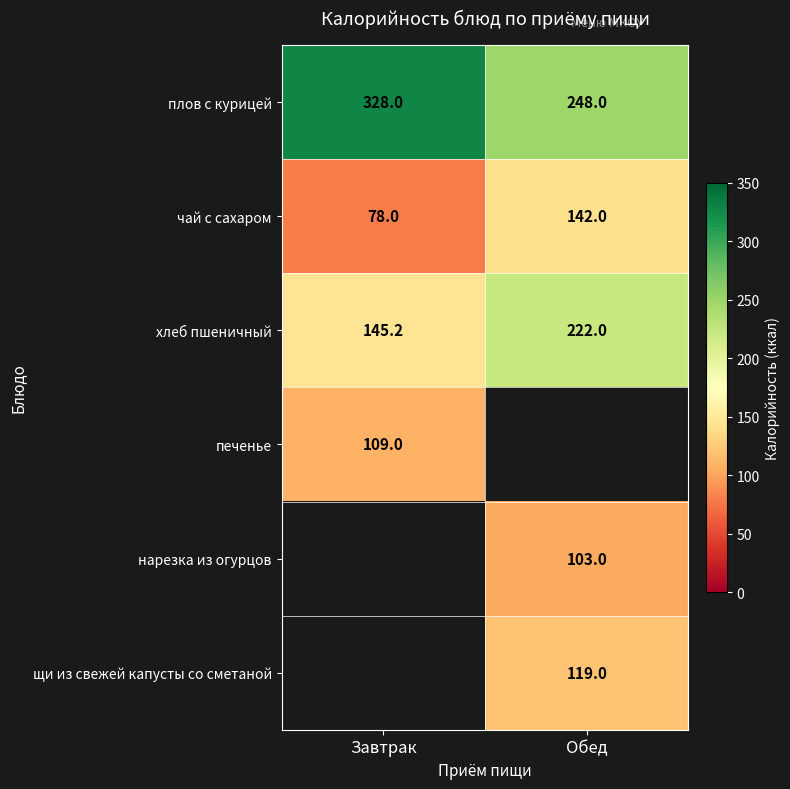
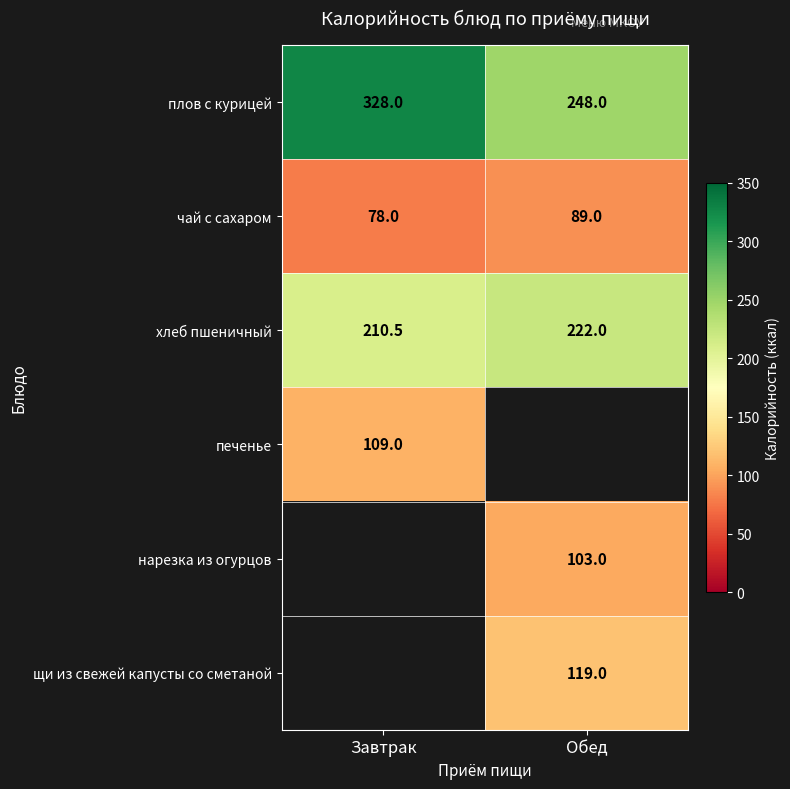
  {
    "плов с курицей": {
      "Завтрак": 328.0,
      "Обед": 248.0
    },
    "чай с сахаром": {
      "Завтрак": 78.0,
-     "Обед": 142.0
+     "Обед": 89.0
    },
    "хлеб пшеничный": {
-     "Завтрак": 145.2,
+     "Завтрак": 210.5,
      "Обед": 222.0
    },
    "печенье": {
      "Завтрак": 109.0
    },
    "нарезка из огурцов": {
      "Обед": 103.0
    },
    "щи из свежей капусты со сметаной": {
      "Обед": 119.0
    }
  }
